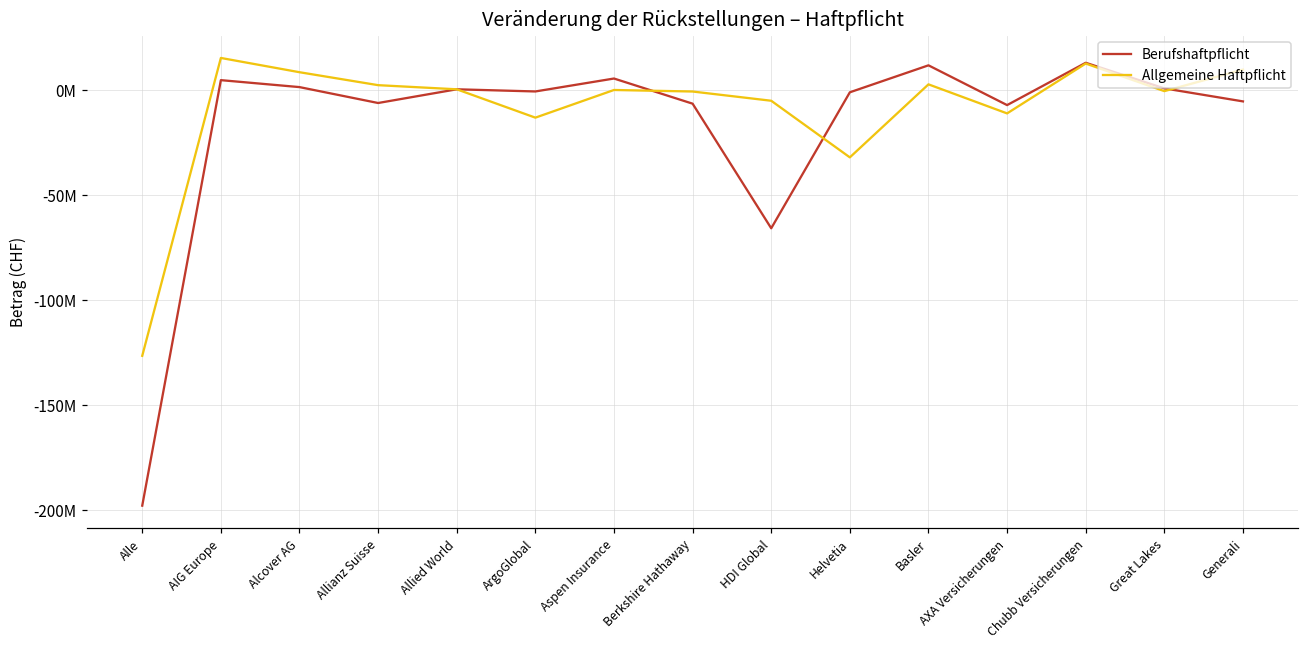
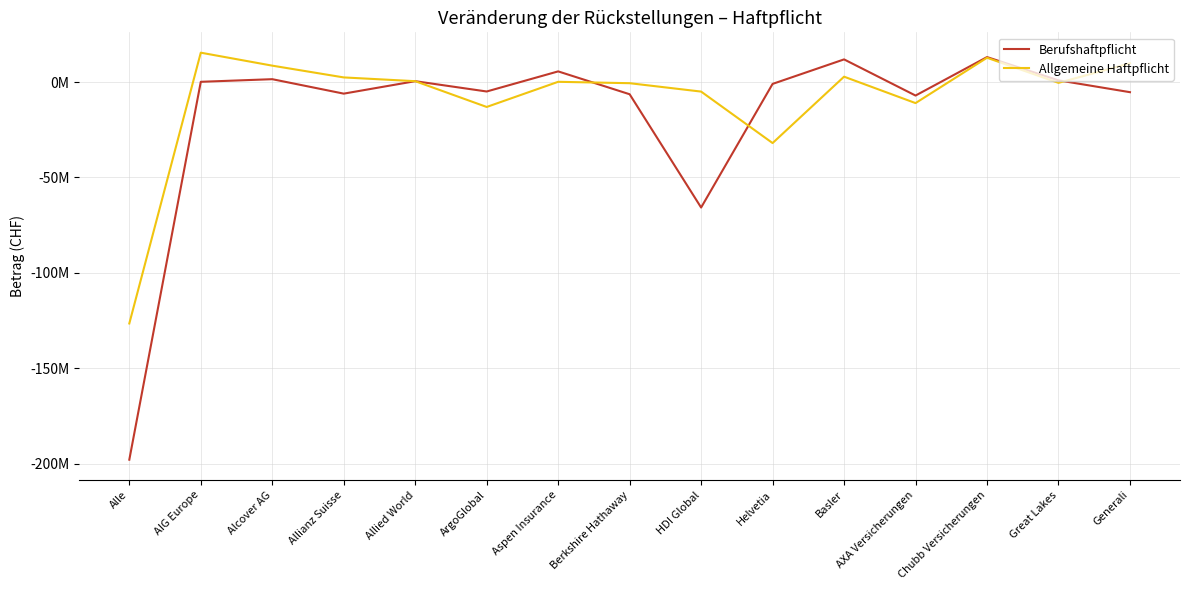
  {
    "Berufshaftpflicht": {
      "Alle": -198000000,
-     "AIG Europe": 5000000,
+     "AIG Europe": 0,
      "Alcover AG": 1000000,
      "Allianz Suisse": -6000000,
-     "ArgoGlobal": -1000000,
+     "ArgoGlobal": -5000000,
      "Aspen Insurance": 6000000,
      "Berkshire Hathaway": -6000000,
      "HDI Global": -66000000,
      "Helvetia": -1000000,
      "Basler": 12000000,
      "AXA Versicherungen": -7000000,
      "Generali": -5000000
    },
    "Allgemeine Haftpflicht": {
      "Alle": -127000000,
      "AIG Europe": 15000000,
      "Alcover AG": 9000000,
      "Allianz Suisse": 2000000,
      "ArgoGlobal": -13000000,
      "Aspen Insurance": 0,
      "Berkshire Hathaway": -1000000,
      "HDI Global": -5000000,
      "Helvetia": -32000000,
      "Basler": 3000000,
      "AXA Versicherungen": -11000000
    }
  }
